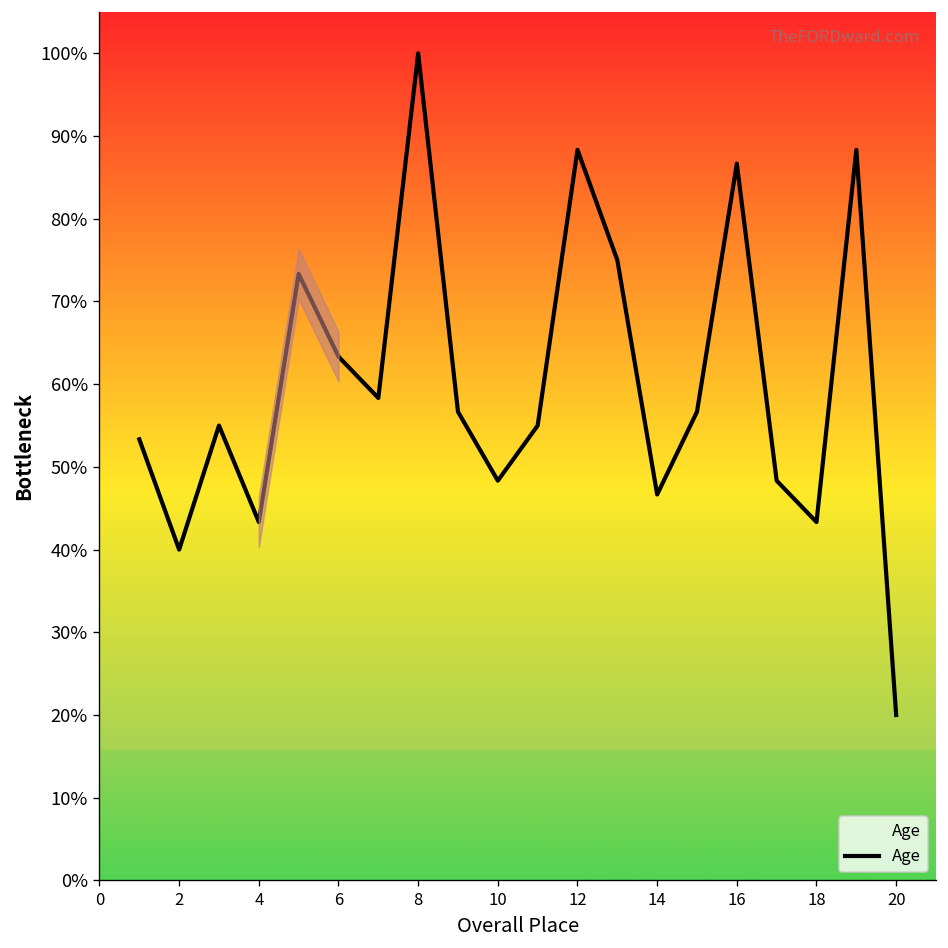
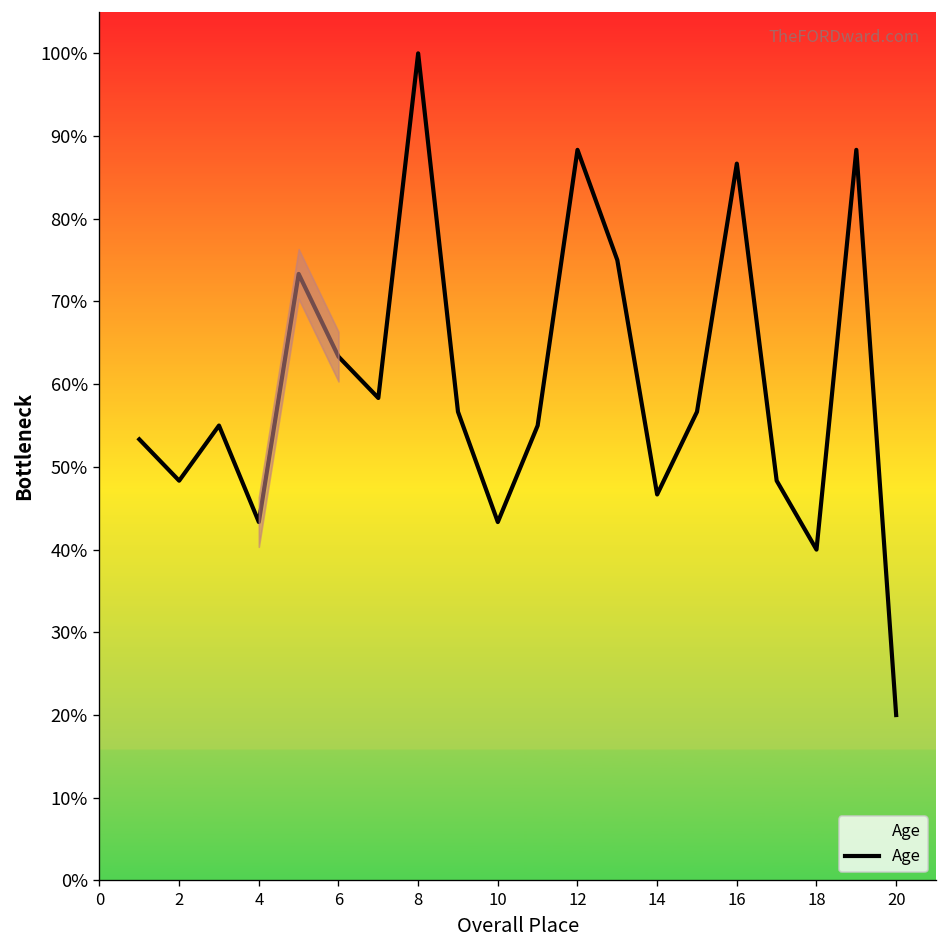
  {
    "Age": {
-     "2": "40%",
+     "2": "48%",
      "4": "43%",
      "6": "63%",
      "8": "100%",
-     "10": "48%",
+     "10": "43%",
      "12": "88%",
      "14": "47%",
      "16": "87%",
-     "18": "43%",
+     "18": "40%",
      "20": "20%"
    }
  }
